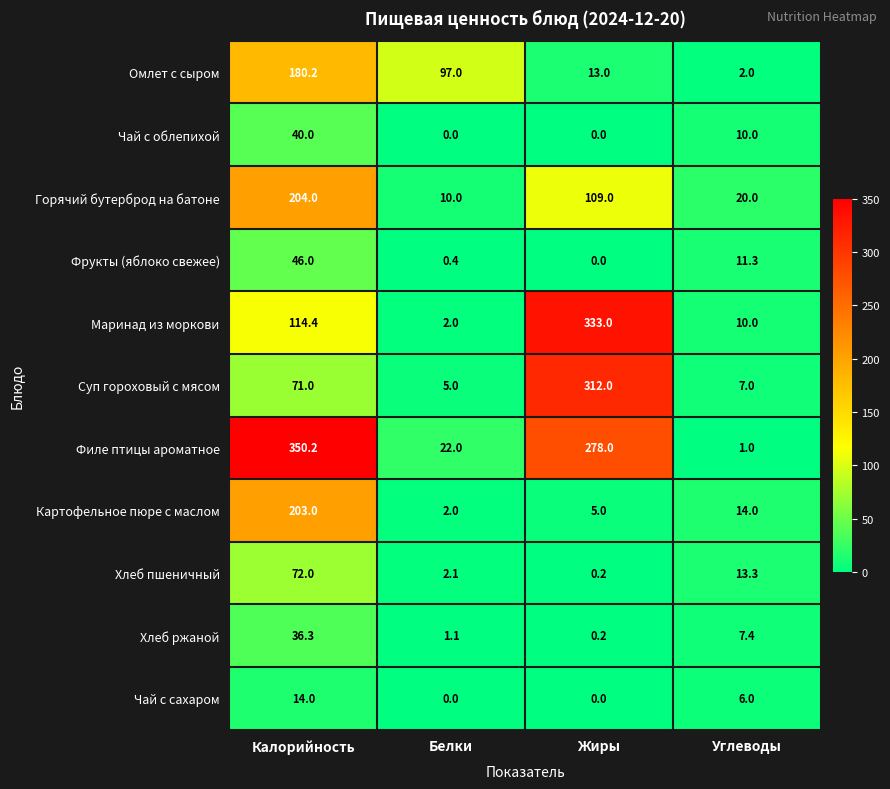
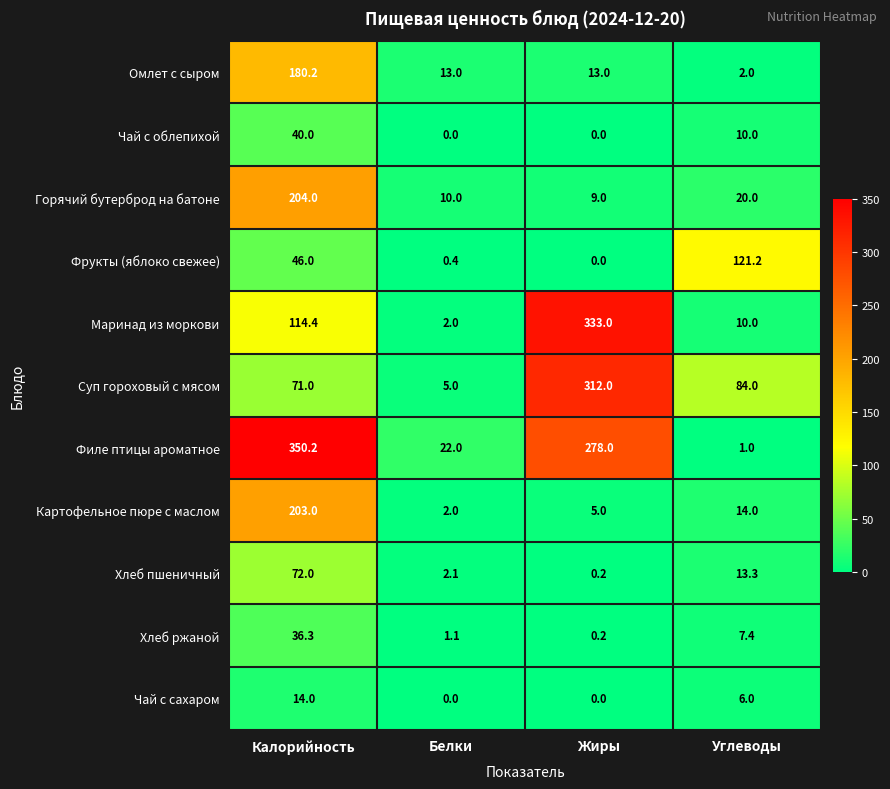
  {
    "Омлет с сыром": {
      "Калорийность": 180.2,
-     "Белки": 97.0,
+     "Белки": 13.0,
      "Жиры": 13.0,
      "Углеводы": 2.0
    },
    "Чай с облепихой": {
      "Калорийность": 40.0,
      "Белки": 0.0,
      "Жиры": 0.0,
      "Углеводы": 10.0
    },
    "Горячий бутерброд на батоне": {
      "Калорийность": 204.0,
      "Белки": 10.0,
-     "Жиры": 109.0,
+     "Жиры": 9.0,
      "Углеводы": 20.0
    },
    "Фрукты (яблоко свежее)": {
      "Калорийность": 46.0,
      "Белки": 0.4,
      "Жиры": 0.0,
-     "Углеводы": 11.3
+     "Углеводы": 121.2
    },
    "Маринад из моркови": {
      "Калорийность": 114.4,
      "Белки": 2.0,
      "Жиры": 333.0,
      "Углеводы": 10.0
    },
    "Суп гороховый с мясом": {
      "Калорийность": 71.0,
      "Белки": 5.0,
      "Жиры": 312.0,
-     "Углеводы": 7.0
+     "Углеводы": 84.0
    },
    "Филе птицы ароматное": {
      "Калорийность": 350.2,
      "Белки": 22.0,
      "Жиры": 278.0,
      "Углеводы": 1.0
    },
    "Картофельное пюре с маслом": {
      "Калорийность": 203.0,
      "Белки": 2.0,
      "Жиры": 5.0,
      "Углеводы": 14.0
    },
    "Хлеб пшеничный": {
      "Калорийность": 72.0,
      "Белки": 2.1,
      "Жиры": 0.2,
      "Углеводы": 13.3
    },
    "Хлеб ржаной": {
      "Калорийность": 36.3,
      "Белки": 1.1,
      "Жиры": 0.2,
      "Углеводы": 7.4
    },
    "Чай с сахаром": {
      "Калорийность": 14.0,
      "Белки": 0.0,
      "Жиры": 0.0,
      "Углеводы": 6.0
    }
  }
